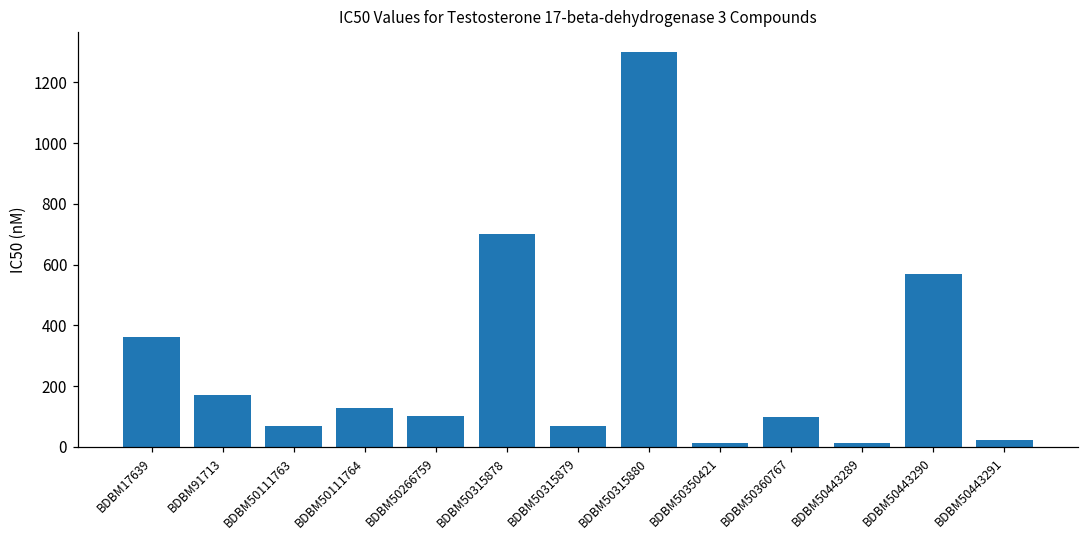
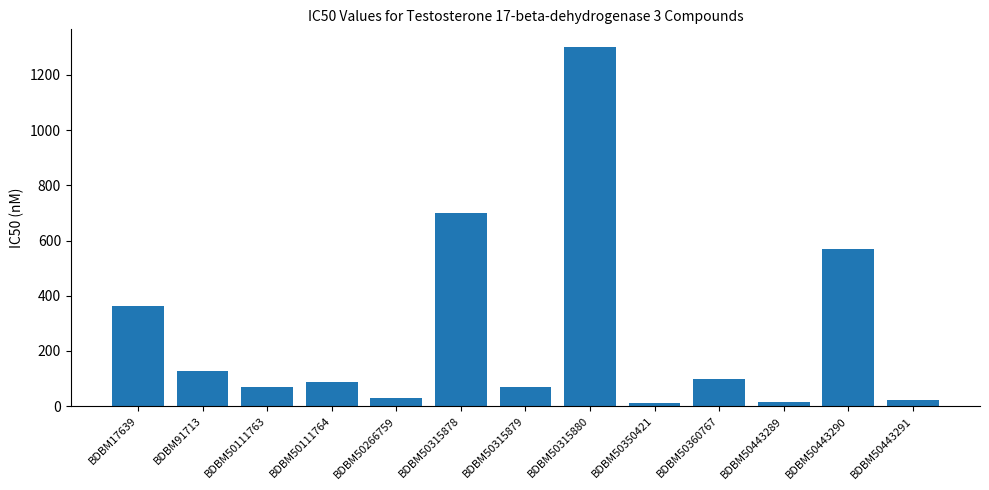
  {
    "BDBM17639": 360,
-   "BDBM91713": 170,
+   "BDBM91713": 130,
    "BDBM50111763": 70,
-   "BDBM50111764": 130,
-   "BDBM50266759": 100,
+   "BDBM50111764": 90,
+   "BDBM50266759": 30,
    "BDBM50315878": 700,
    "BDBM50315879": 70,
    "BDBM50315880": 1300,
    "BDBM50350421": 10,
    "BDBM50360767": 100,
    "BDBM50443289": 10,
    "BDBM50443290": 570,
    "BDBM50443291": 20
  }
